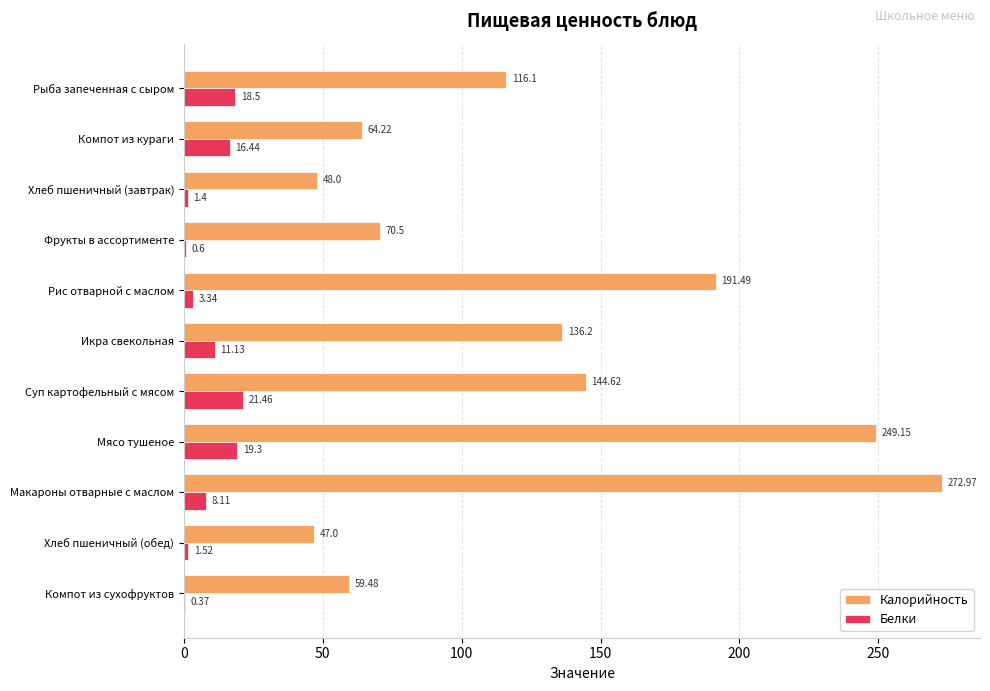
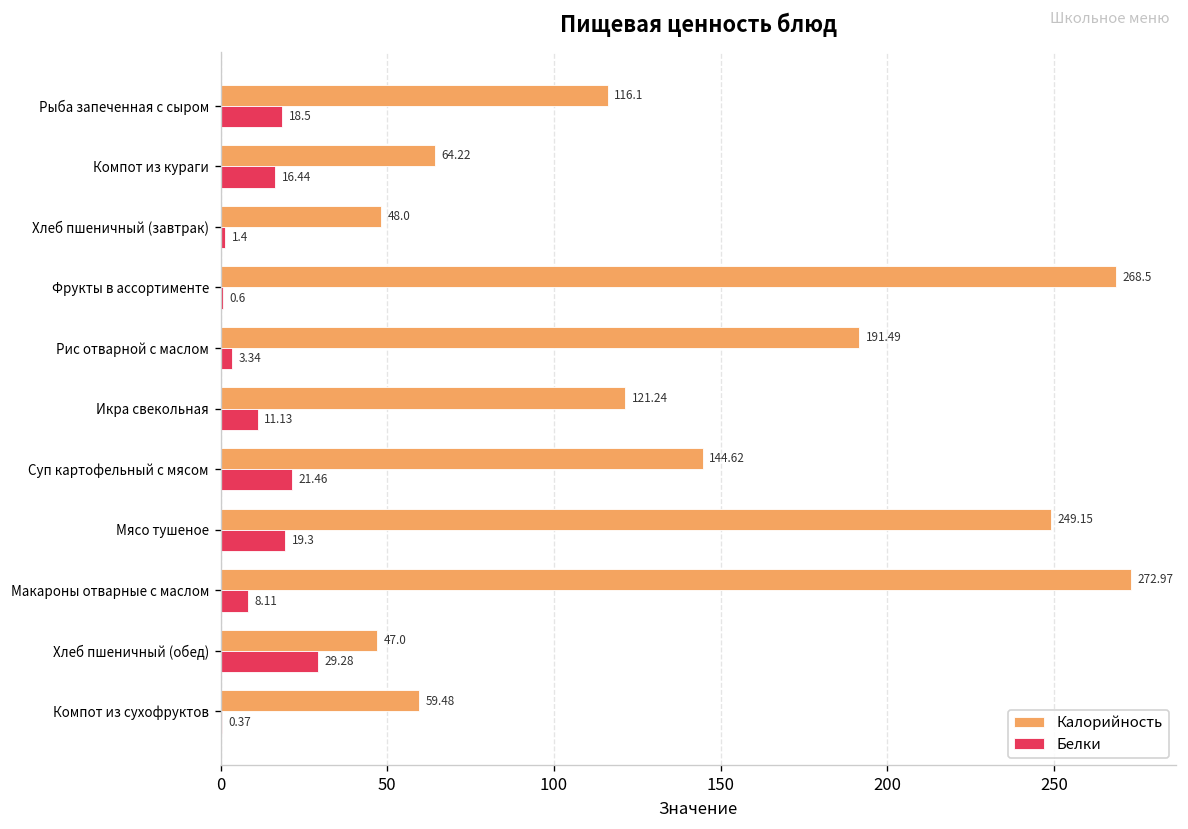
  {
    "Калорийность": {
      "Рыба запеченная с сыром": 116.1,
      "Компот из кураги": 64.22,
      "Хлеб пшеничный (завтрак)": 48.0,
-     "Фрукты в ассортименте": 70.5,
+     "Фрукты в ассортименте": 268.5,
      "Рис отварной с маслом": 191.49,
-     "Икра свекольная": 136.2,
+     "Икра свекольная": 121.24,
      "Суп картофельный с мясом": 144.62,
      "Мясо тушеное": 249.15,
      "Макароны отварные с маслом": 272.97,
      "Хлеб пшеничный (обед)": 47.0,
      "Компот из сухофруктов": 59.48
    },
    "Белки": {
      "Рыба запеченная с сыром": 18.5,
      "Компот из кураги": 16.44,
      "Хлеб пшеничный (завтрак)": 1.4,
      "Фрукты в ассортименте": 0.6,
      "Рис отварной с маслом": 3.34,
      "Икра свекольная": 11.13,
      "Суп картофельный с мясом": 21.46,
      "Мясо тушеное": 19.3,
      "Макароны отварные с маслом": 8.11,
-     "Хлеб пшеничный (обед)": 1.52,
+     "Хлеб пшеничный (обед)": 29.28,
      "Компот из сухофруктов": 0.37
    }
  }
